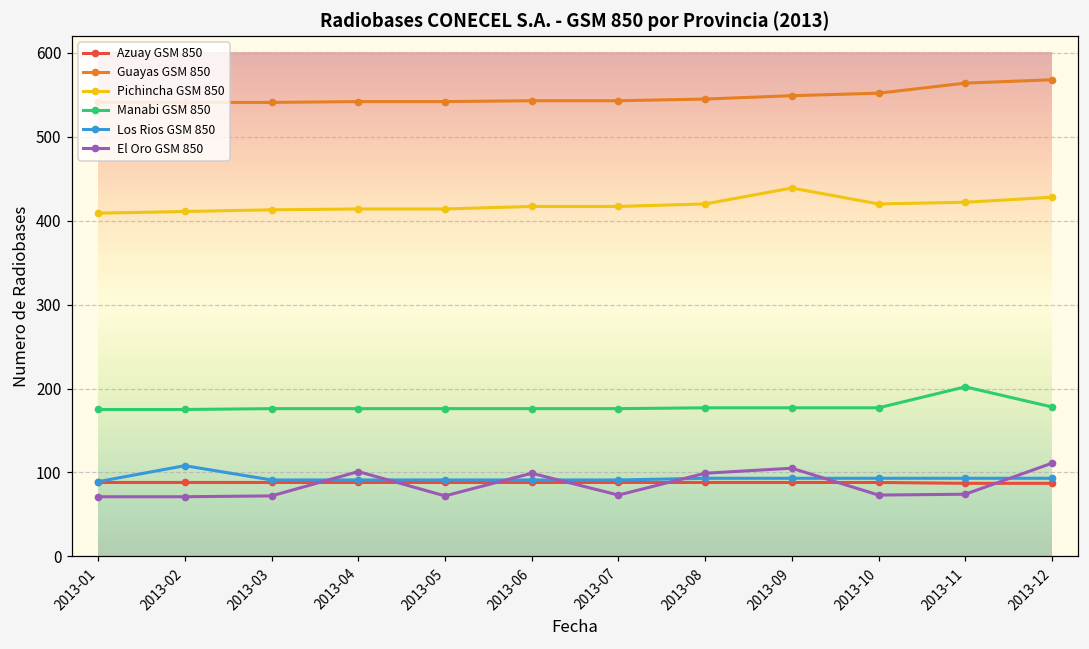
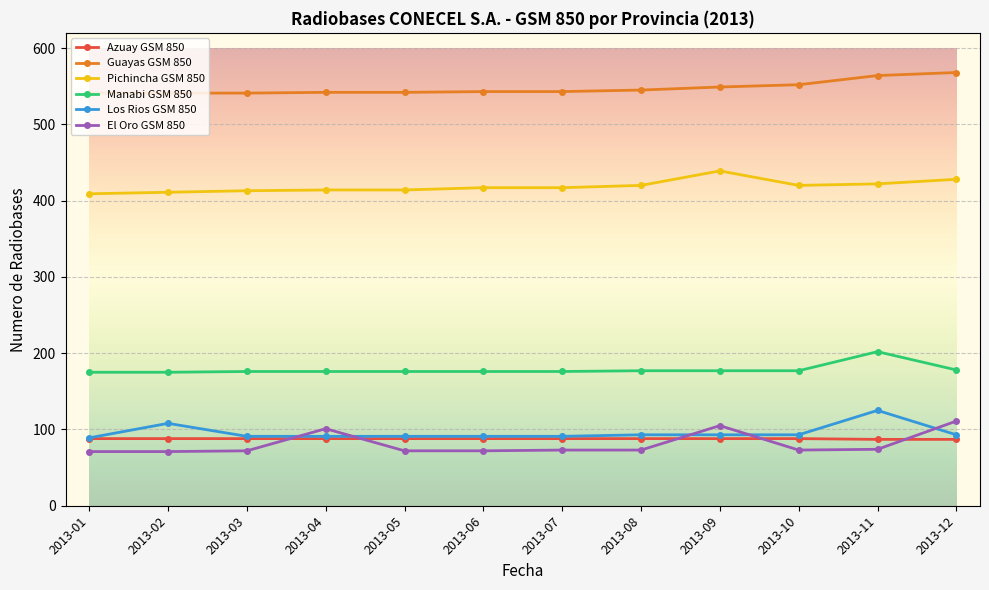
  {
    "Pichincha GSM 850": {
      "2013-01": 410,
      "2013-02": 410,
      "2013-03": 410,
      "2013-04": 410,
      "2013-05": 410,
      "2013-06": 420,
      "2013-07": 420,
      "2013-08": 420,
      "2013-09": 440,
      "2013-10": 420,
      "2013-11": 420,
      "2013-12": 430
    },
    "Manabi GSM 850": {
      "2013-01": 180,
      "2013-02": 180,
      "2013-03": 180,
      "2013-04": 180,
      "2013-05": 180,
      "2013-06": 180,
      "2013-07": 180,
      "2013-08": 180,
      "2013-09": 180,
      "2013-10": 180,
      "2013-11": 200,
      "2013-12": 180
    },
    "Los Rios GSM 850": {
      "2013-02": 110,
      "2013-08": 90,
      "2013-09": 90,
      "2013-10": 90,
-     "2013-11": 90,
+     "2013-11": 130,
      "2013-12": 90
    },
    "El Oro GSM 850": {
      "2013-01": 70,
      "2013-02": 70,
      "2013-03": 70,
      "2013-04": 100,
      "2013-05": 70,
-     "2013-06": 100,
+     "2013-06": 70,
      "2013-07": 70,
-     "2013-08": 100,
+     "2013-08": 70,
      "2013-09": 110,
      "2013-10": 70,
      "2013-11": 70,
      "2013-12": 110
    }
  }
